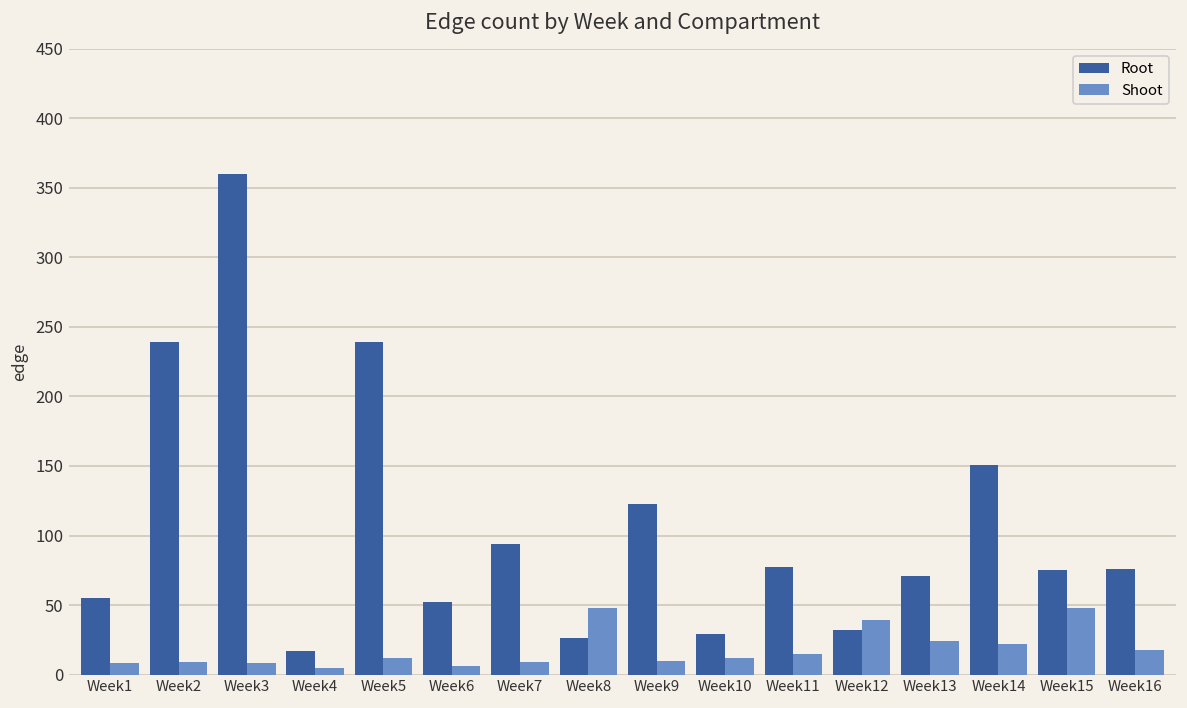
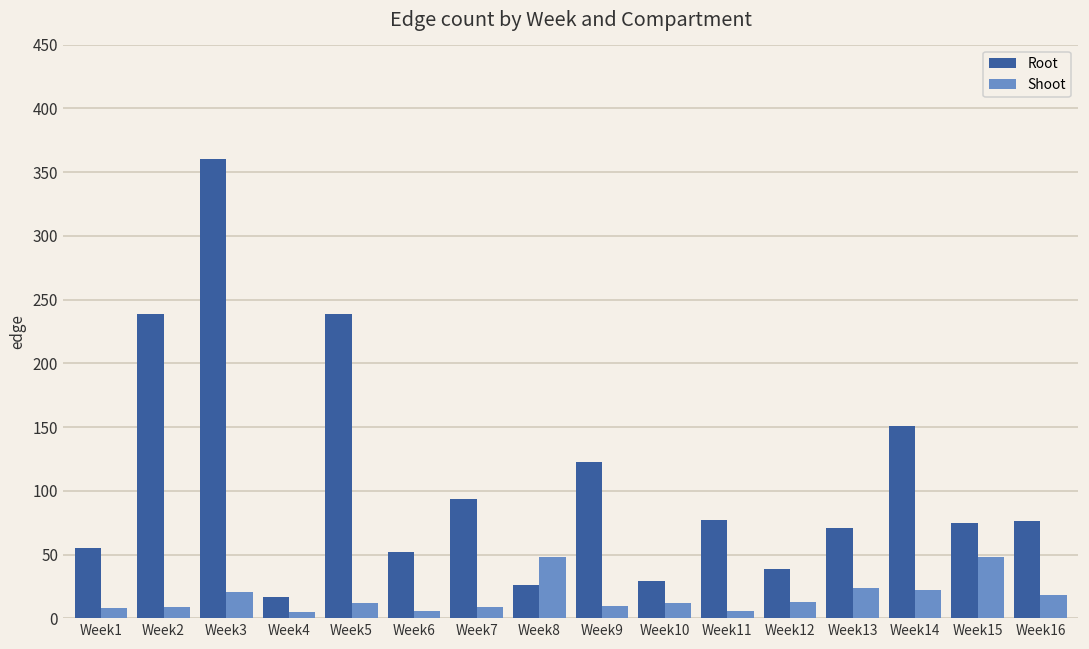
  {
    "Root": {
      "Week1": 55,
      "Week2": 239,
      "Week3": 360,
      "Week4": 17,
      "Week5": 239,
      "Week6": 52,
      "Week7": 94,
      "Week8": 26,
      "Week9": 123,
      "Week10": 29,
      "Week11": 77,
-     "Week12": 32,
+     "Week12": 39,
      "Week13": 71,
      "Week14": 151,
      "Week15": 75,
      "Week16": 76
    },
    "Shoot": {
      "Week1": 8,
      "Week2": 9,
-     "Week3": 8,
+     "Week3": 21,
      "Week4": 5,
      "Week5": 12,
      "Week6": 6,
      "Week7": 9,
      "Week8": 48,
      "Week9": 10,
      "Week10": 12,
-     "Week11": 15,
-     "Week12": 39,
+     "Week11": 6,
+     "Week12": 13,
      "Week13": 24,
      "Week14": 22,
      "Week15": 48,
      "Week16": 18
    }
  }
